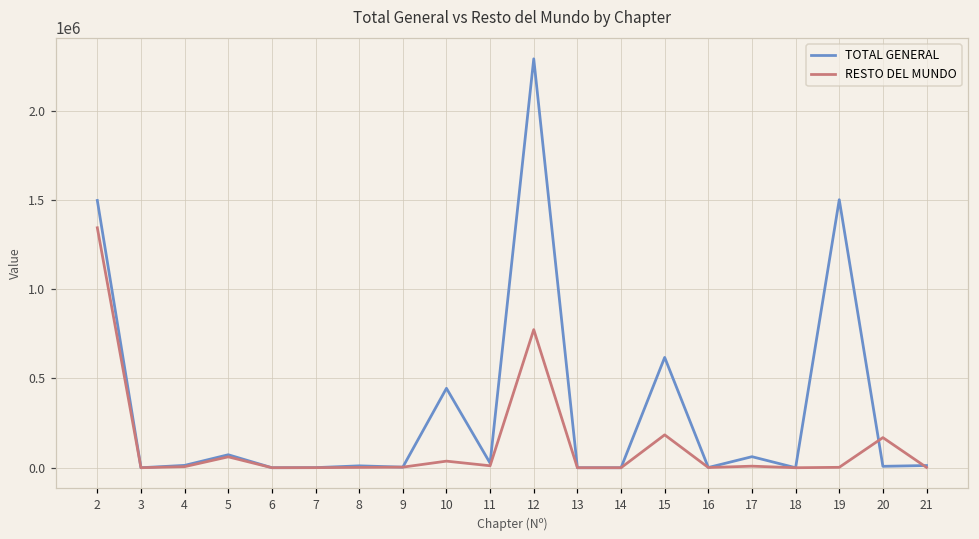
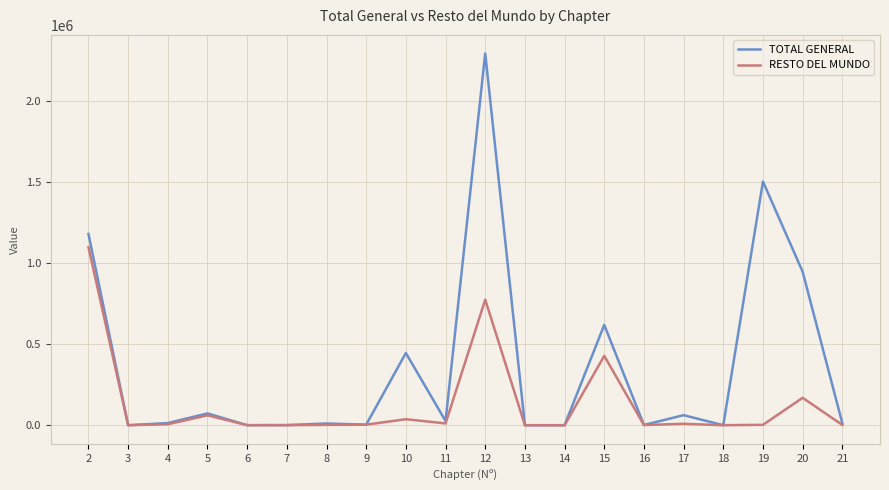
  {
    "TOTAL GENERAL": {
-     "2": 1500000,
+     "2": 1180000,
      "10": 450000,
      "12": 2290000,
      "15": 620000,
      "17": 60000,
      "19": 1500000,
-     "20": 10000
+     "20": 950000
    },
    "RESTO DEL MUNDO": {
-     "2": 1340000,
+     "2": 1100000,
      "10": 40000,
      "12": 770000,
-     "15": 180000,
+     "15": 430000,
      "17": 10000,
      "19": 0,
      "20": 170000
    }
  }
